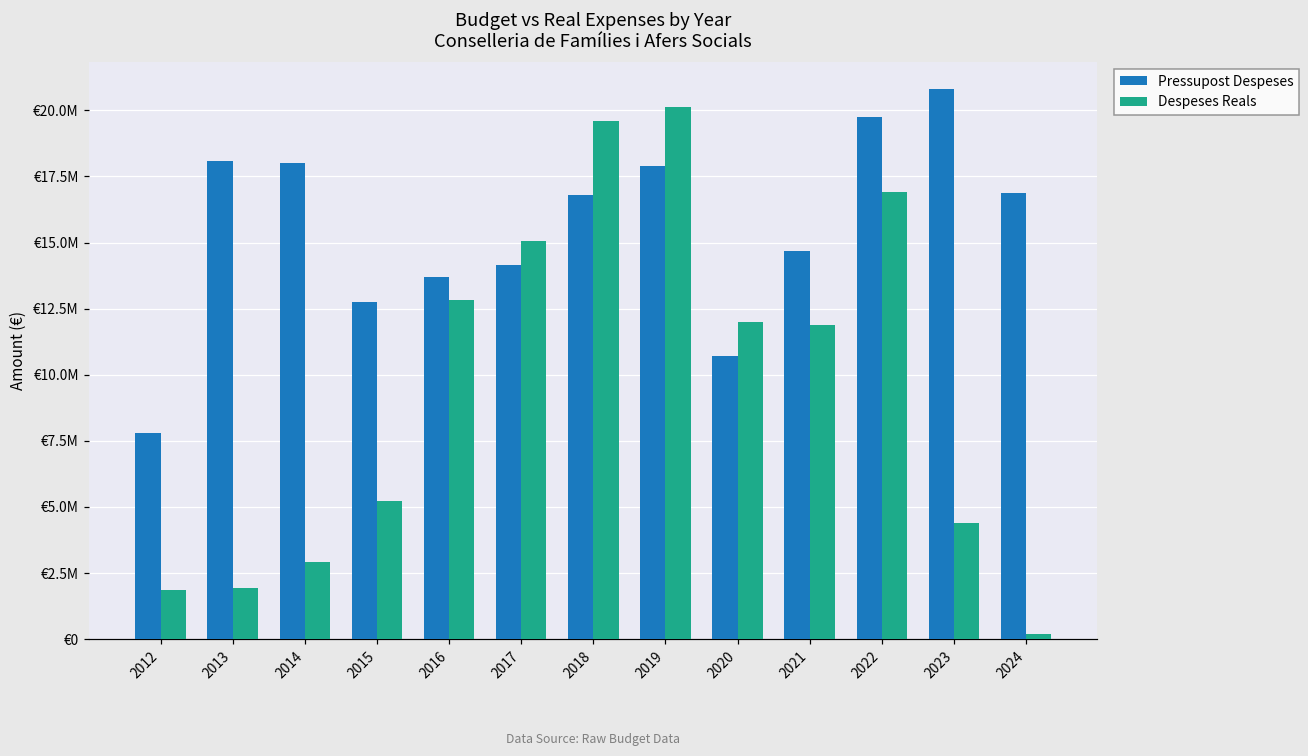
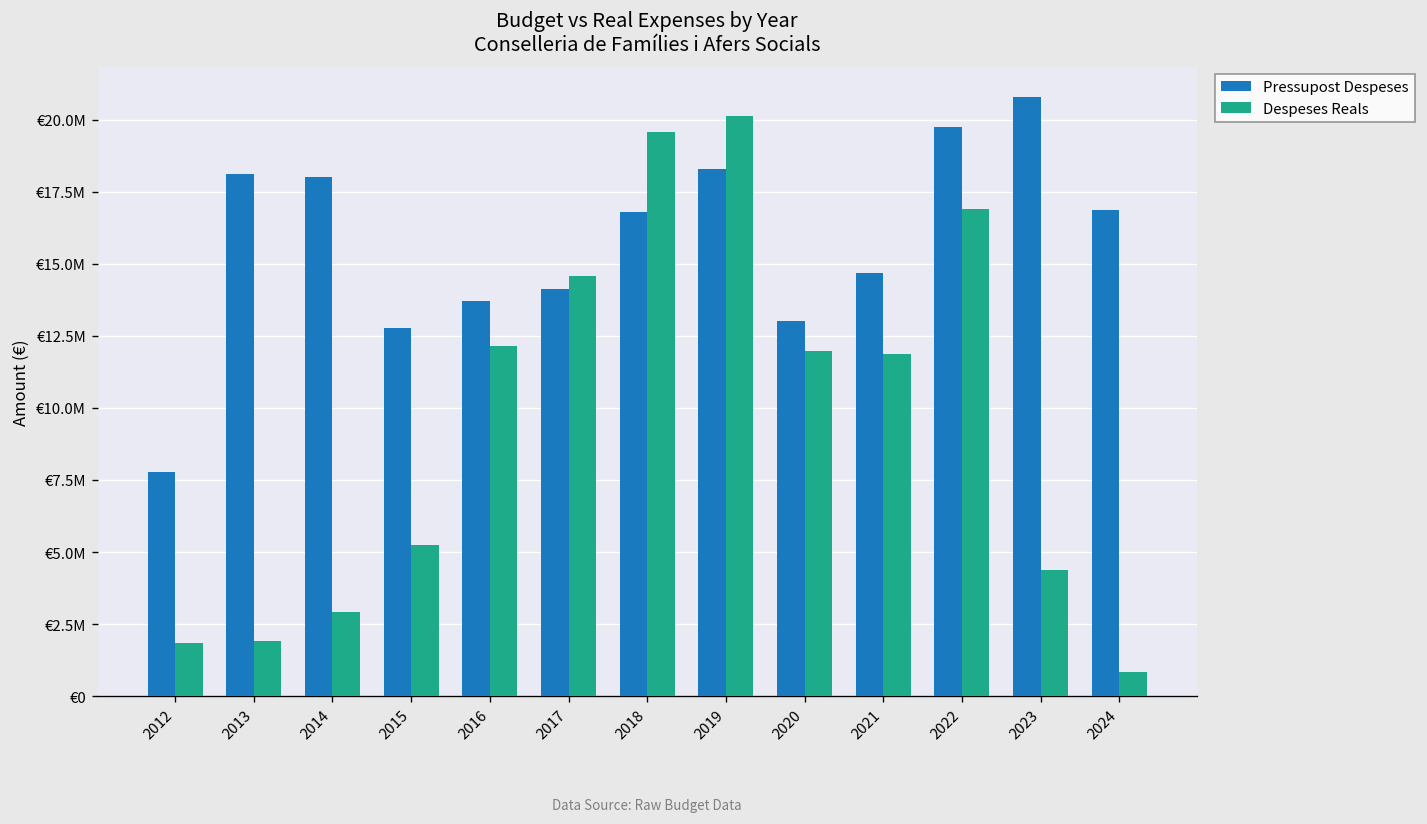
  {
    "Pressupost Despeses": {
      "2012": "€7800000",
      "2013": "€18100000",
      "2014": "€18000000",
      "2015": "€12800000",
      "2016": "€13700000",
      "2017": "€14100000",
      "2018": "€16800000",
-     "2019": "€17900000",
-     "2020": "€10700000",
+     "2019": "€18300000",
+     "2020": "€13000000",
      "2021": "€14700000",
      "2022": "€19700000",
      "2023": "€20800000",
      "2024": "€16900000"
    },
    "Despeses Reals": {
      "2012": "€1800000",
      "2013": "€1900000",
      "2014": "€2900000",
      "2015": "€5200000",
-     "2016": "€12800000",
-     "2017": "€15100000",
+     "2016": "€12100000",
+     "2017": "€14600000",
      "2018": "€19600000",
      "2019": "€20100000",
      "2020": "€12000000",
      "2021": "€11900000",
      "2022": "€16900000",
      "2023": "€4400000",
-     "2024": "€200000"
+     "2024": "€800000"
    }
  }
